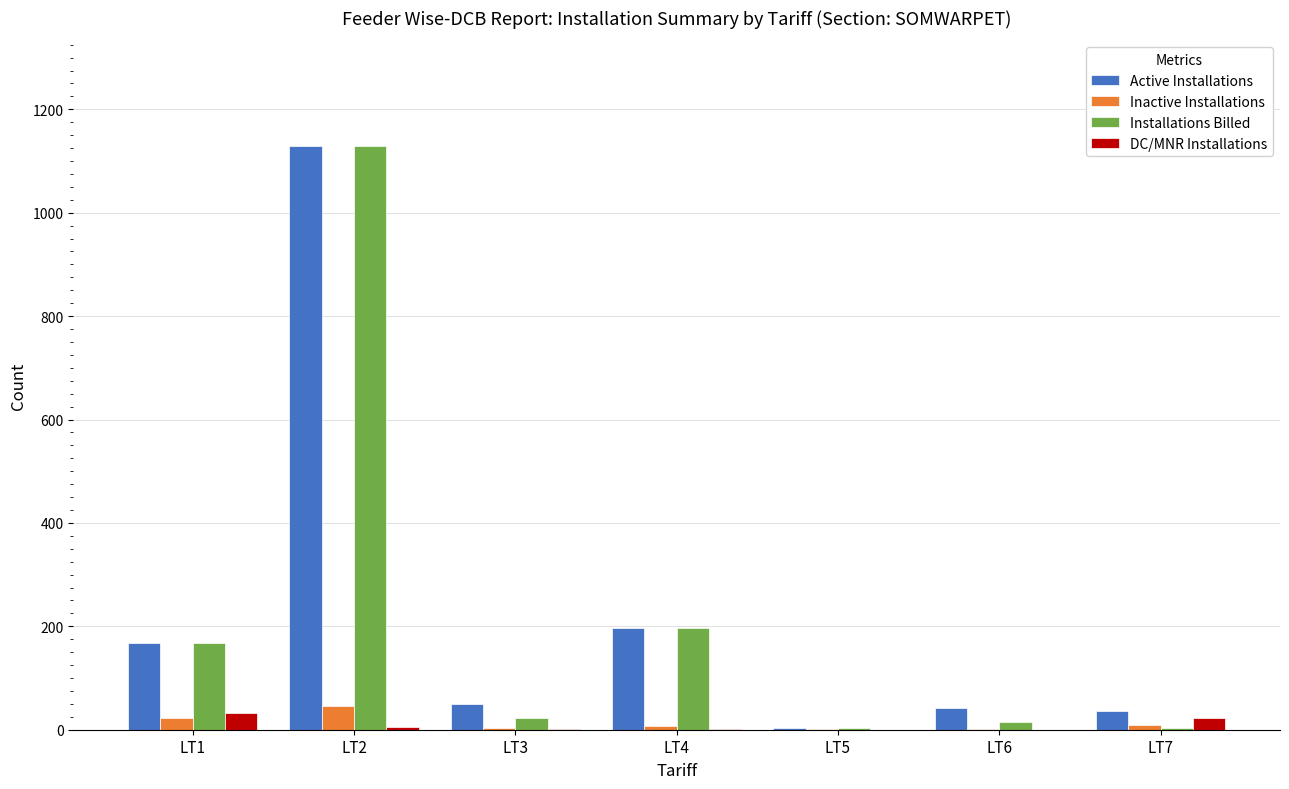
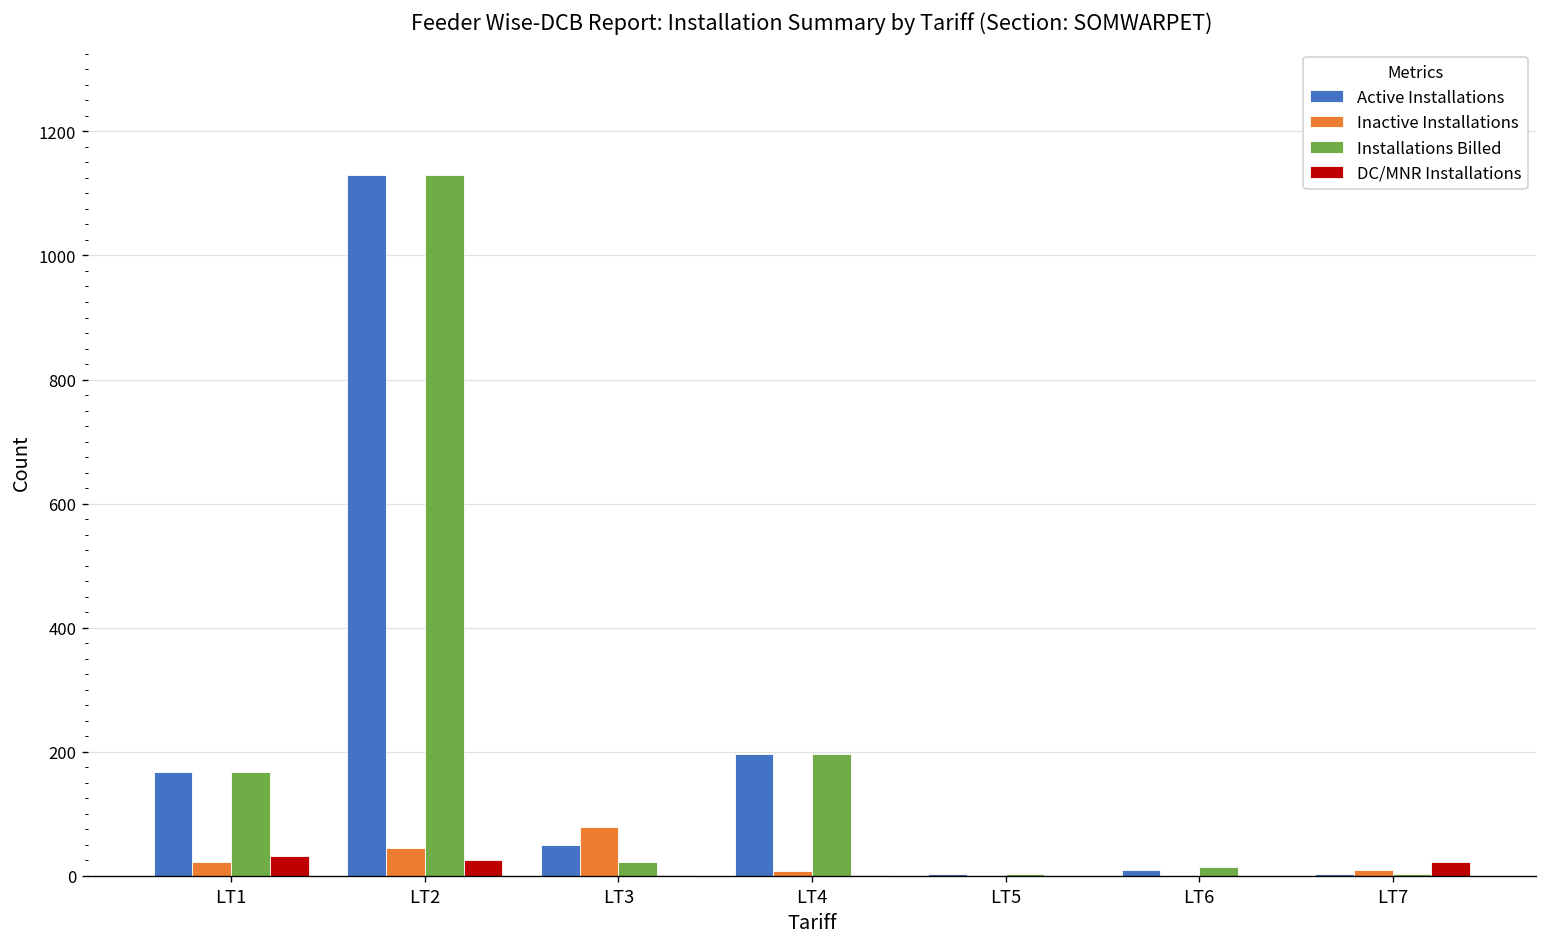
  {
    "Active Installations": {
      "LT1": 170,
      "LT2": 1130,
      "LT3": 50,
      "LT4": 200,
-     "LT6": 40,
-     "LT7": 40
+     "LT6": 10,
+     "LT7": 0
    },
    "Inactive Installations": {
      "LT1": 20,
      "LT2": 50,
-     "LT3": 0,
+     "LT3": 80,
      "LT4": 10,
      "LT7": 10
    },
    "Installations Billed": {
      "LT1": 170,
      "LT2": 1130,
      "LT3": 20,
      "LT4": 200,
      "LT6": 10
    },
    "DC/MNR Installations": {
      "LT1": 30,
-     "LT2": 10,
+     "LT2": 30,
      "LT5": 0,
      "LT6": 0,
      "LT7": 20
    }
  }
